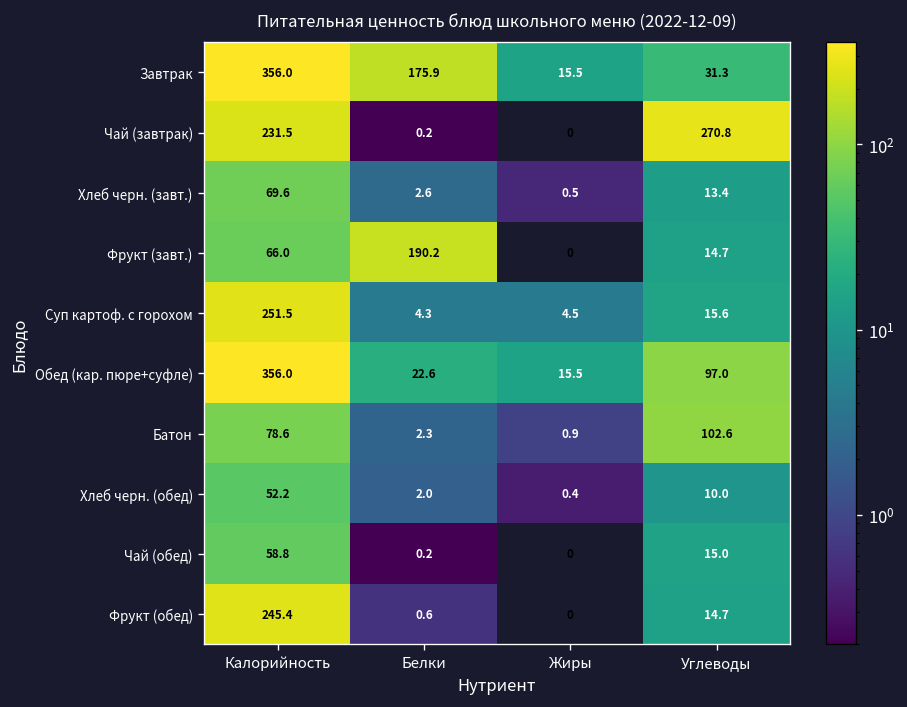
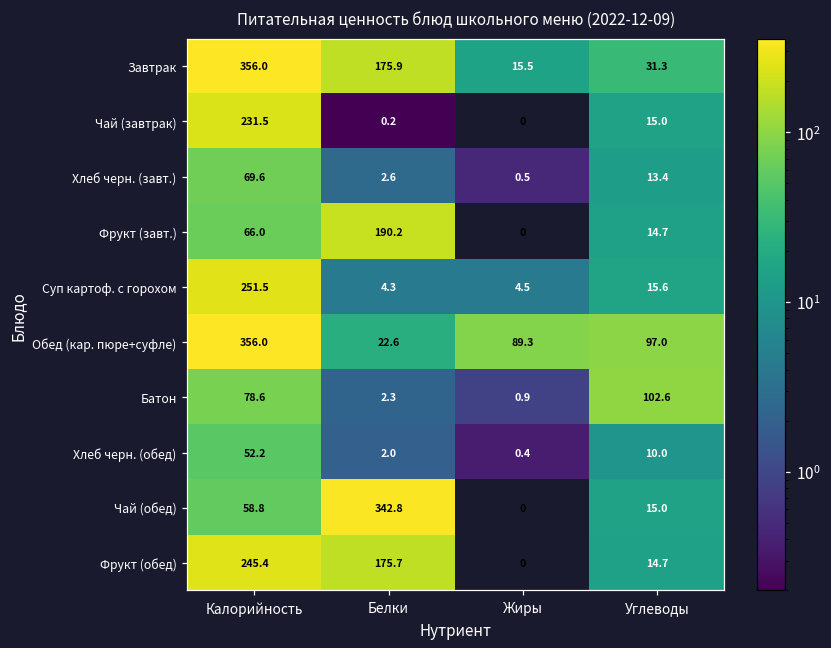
  {
    "Завтрак": {
      "Калорийность": 356.0,
      "Белки": 175.9,
      "Жиры": 15.5,
      "Углеводы": 31.3
    },
    "Чай (завтрак)": {
      "Калорийность": 231.5,
      "Белки": 0.2,
-     "Углеводы": 270.8
+     "Углеводы": 15.0
    },
    "Хлеб черн. (завт.)": {
      "Калорийность": 69.6,
      "Белки": 2.6,
      "Жиры": 0.5,
      "Углеводы": 13.4
    },
    "Фрукт (завт.)": {
      "Калорийность": 66.0,
      "Белки": 190.2,
      "Углеводы": 14.7
    },
    "Суп картоф. с горохом": {
      "Калорийность": 251.5,
      "Белки": 4.3,
      "Жиры": 4.5,
      "Углеводы": 15.6
    },
    "Обед (кар. пюре+суфле)": {
      "Калорийность": 356.0,
      "Белки": 22.6,
-     "Жиры": 15.5,
+     "Жиры": 89.3,
      "Углеводы": 97.0
    },
    "Батон": {
      "Калорийность": 78.6,
      "Белки": 2.3,
      "Жиры": 0.9,
      "Углеводы": 102.6
    },
    "Хлеб черн. (обед)": {
      "Калорийность": 52.2,
      "Белки": 2.0,
      "Жиры": 0.4,
      "Углеводы": 10.0
    },
    "Чай (обед)": {
      "Калорийность": 58.8,
-     "Белки": 0.2,
+     "Белки": 342.8,
      "Углеводы": 15.0
    },
    "Фрукт (обед)": {
      "Калорийность": 245.4,
-     "Белки": 0.6,
+     "Белки": 175.7,
      "Углеводы": 14.7
    }
  }
